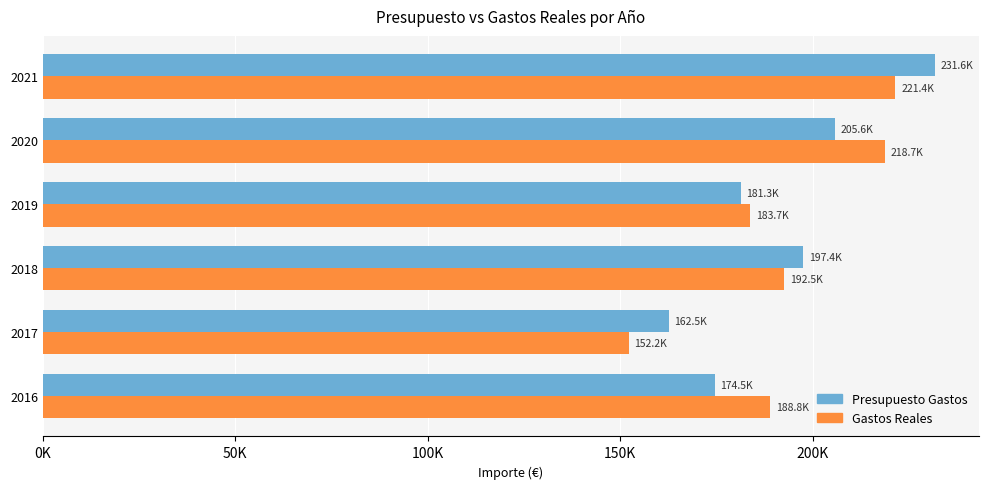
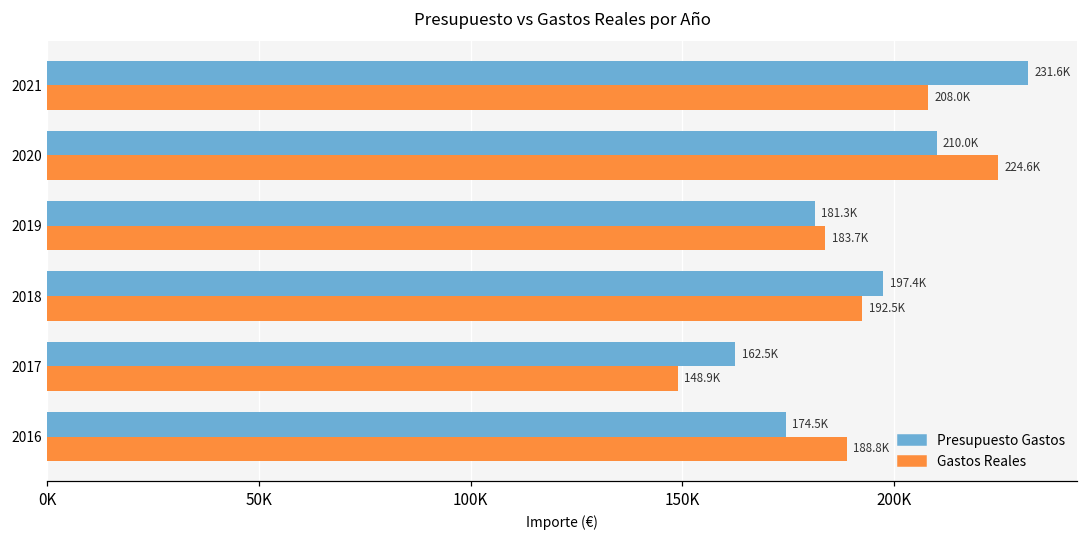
  {
    "Presupuesto Gastos": {
      "2021": "231.6K",
-     "2020": "205.6K",
+     "2020": "210.0K",
      "2019": "181.3K",
      "2018": "197.4K",
      "2017": "162.5K",
      "2016": "174.5K"
    },
    "Gastos Reales": {
-     "2021": "221.4K",
-     "2020": "218.7K",
+     "2021": "208.0K",
+     "2020": "224.6K",
      "2019": "183.7K",
      "2018": "192.5K",
-     "2017": "152.2K",
+     "2017": "148.9K",
      "2016": "188.8K"
    }
  }
